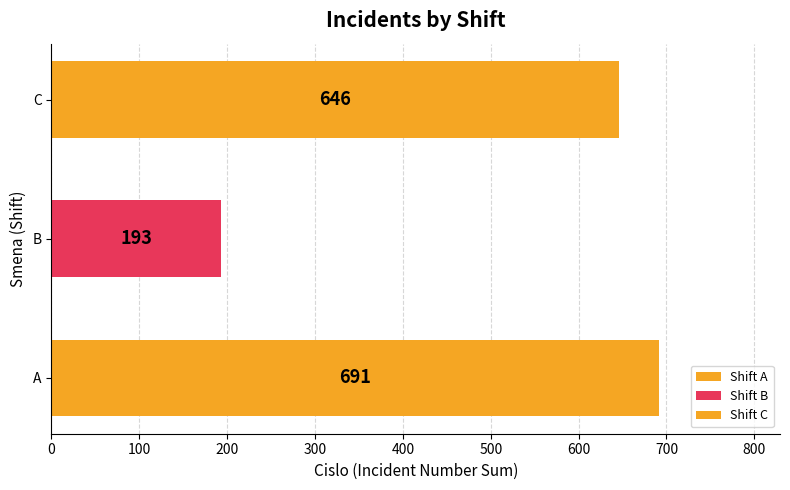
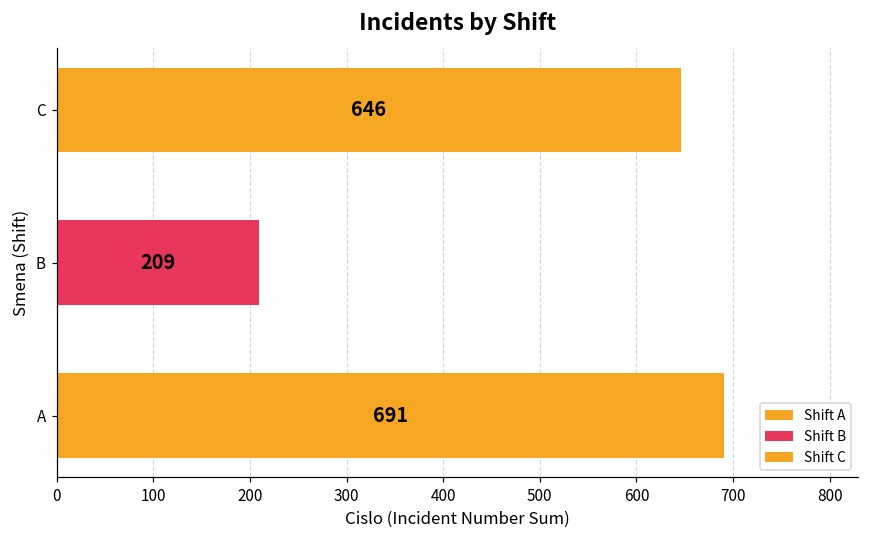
  {
    "C": 646,
-   "B": 193,
+   "B": 209,
    "A": 691
  }
